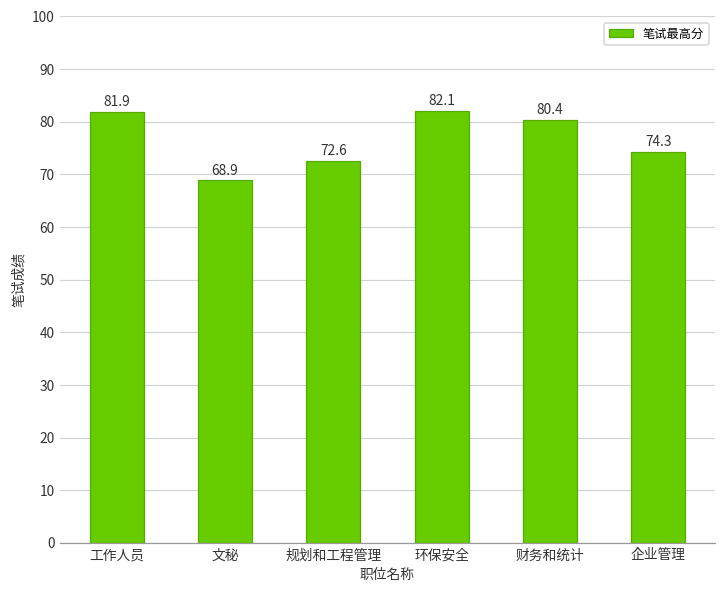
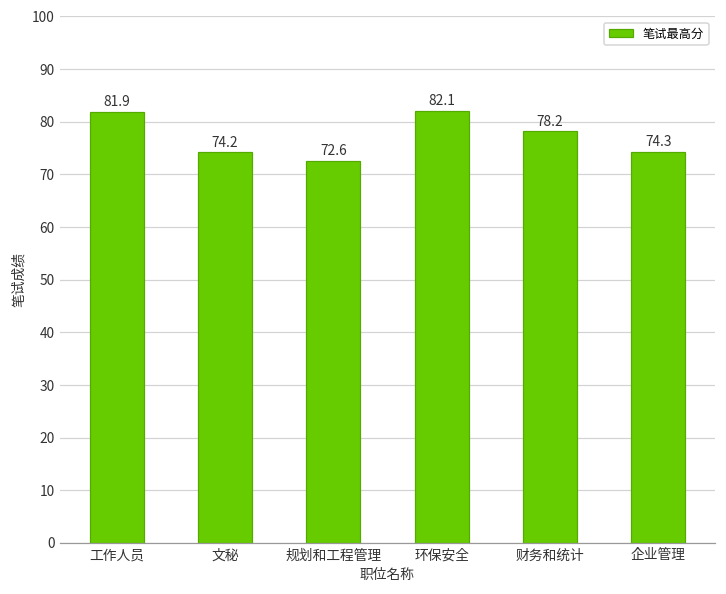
  {
    "工作人员": 81.9,
-   "文秘": 68.9,
+   "文秘": 74.2,
    "规划和工程管理": 72.6,
    "环保安全": 82.1,
-   "财务和统计": 80.4,
+   "财务和统计": 78.2,
    "企业管理": 74.3
  }
